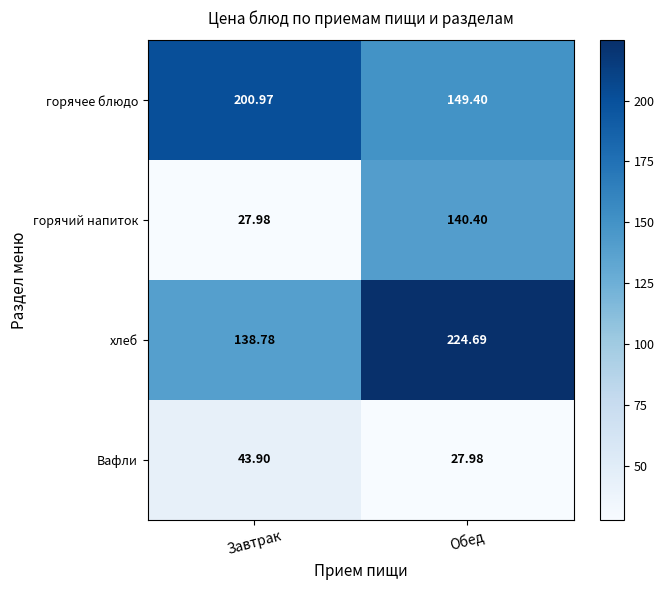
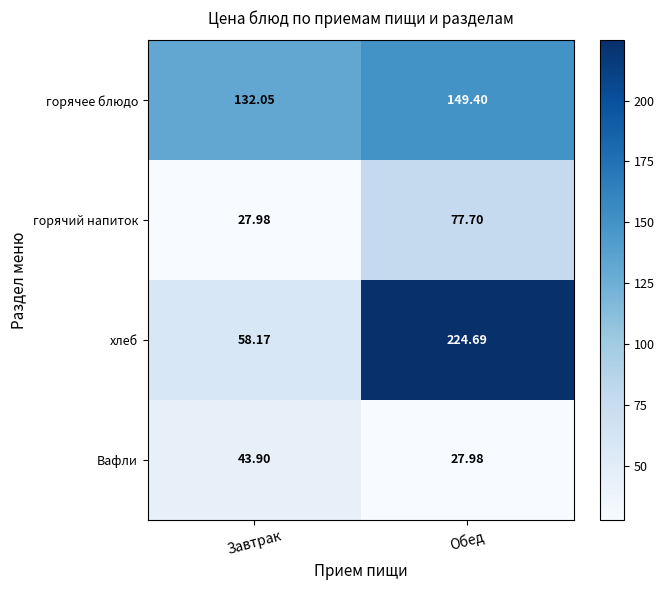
  {
    "горячее блюдо": {
-     "Завтрак": 200.97,
+     "Завтрак": 132.05,
      "Обед": 149.40
    },
    "горячий напиток": {
      "Завтрак": 27.98,
-     "Обед": 140.40
+     "Обед": 77.70
    },
    "хлеб": {
-     "Завтрак": 138.78,
+     "Завтрак": 58.17,
      "Обед": 224.69
    },
    "Вафли": {
      "Завтрак": 43.90,
      "Обед": 27.98
    }
  }
